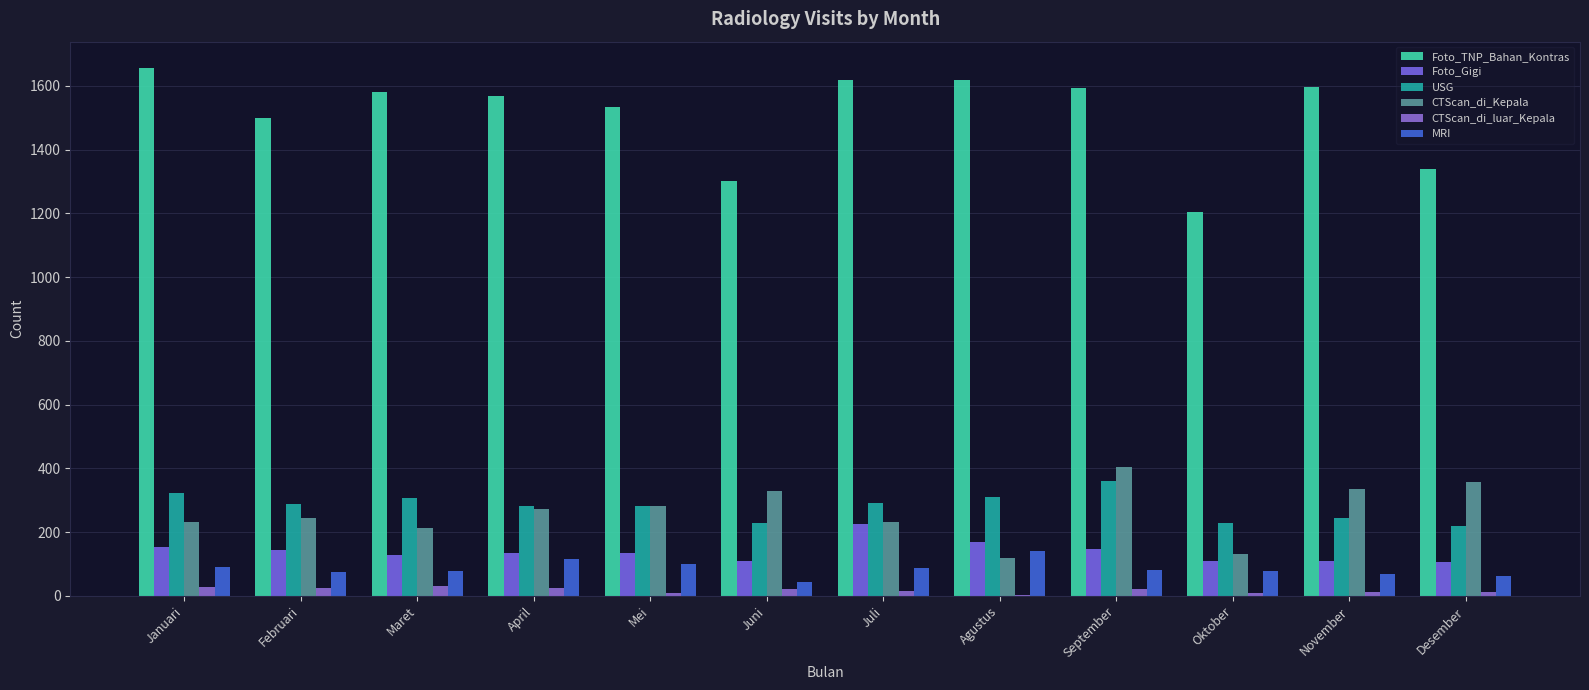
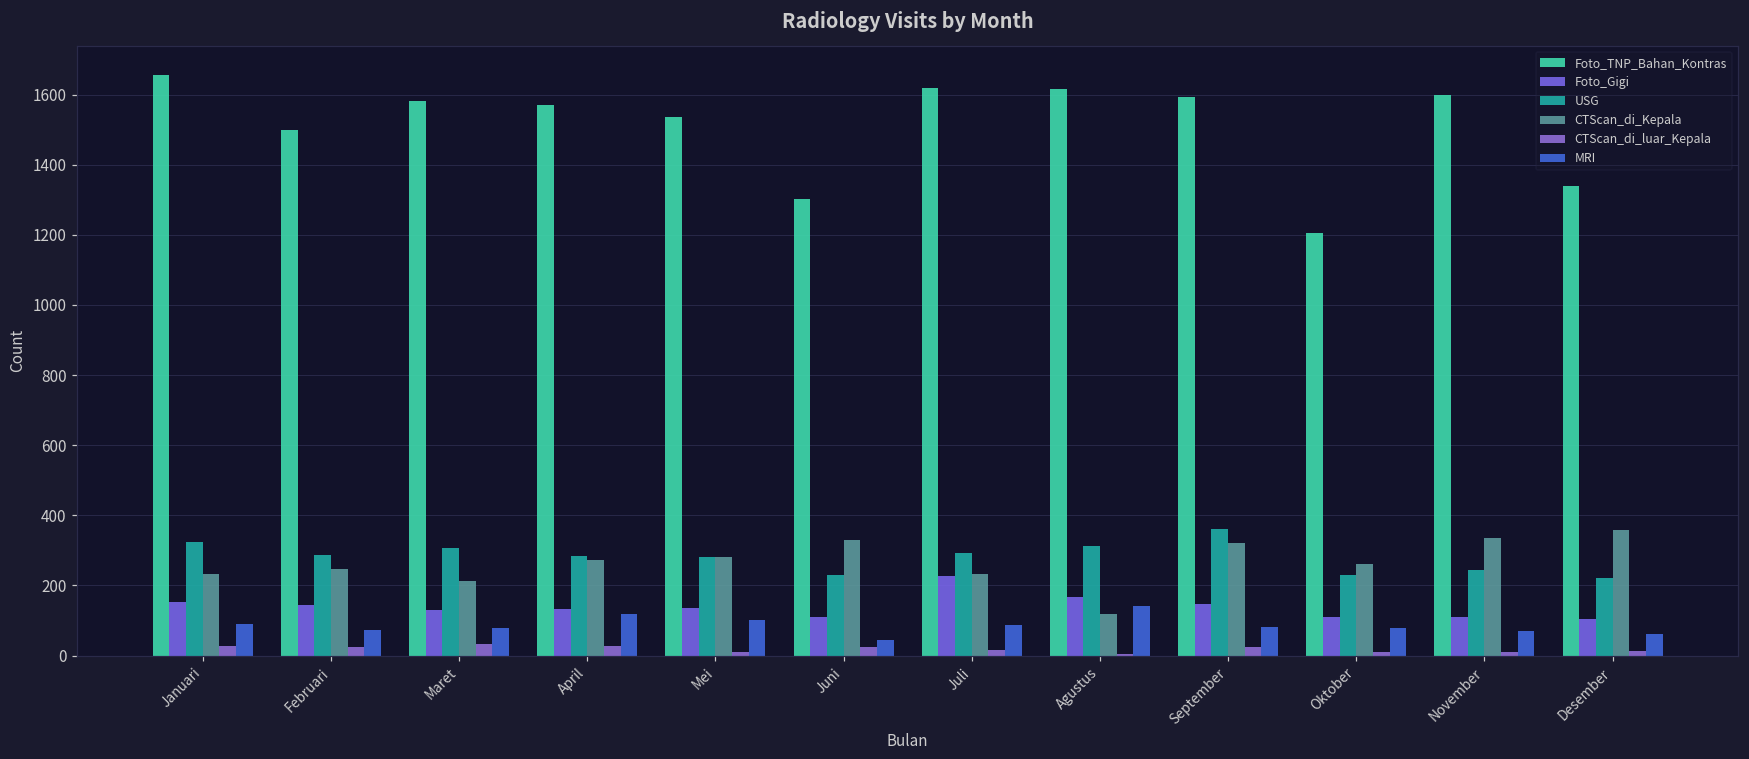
  {
    "CTScan_di_Kepala": {
      "Januari": 230,
      "Februari": 250,
      "Maret": 210,
      "April": 270,
      "Mei": 280,
      "Juni": 330,
      "Juli": 230,
      "Agustus": 120,
-     "September": 400,
-     "Oktober": 130,
+     "September": 320,
+     "Oktober": 260,
      "November": 340,
      "Desember": 360
    }
  }
